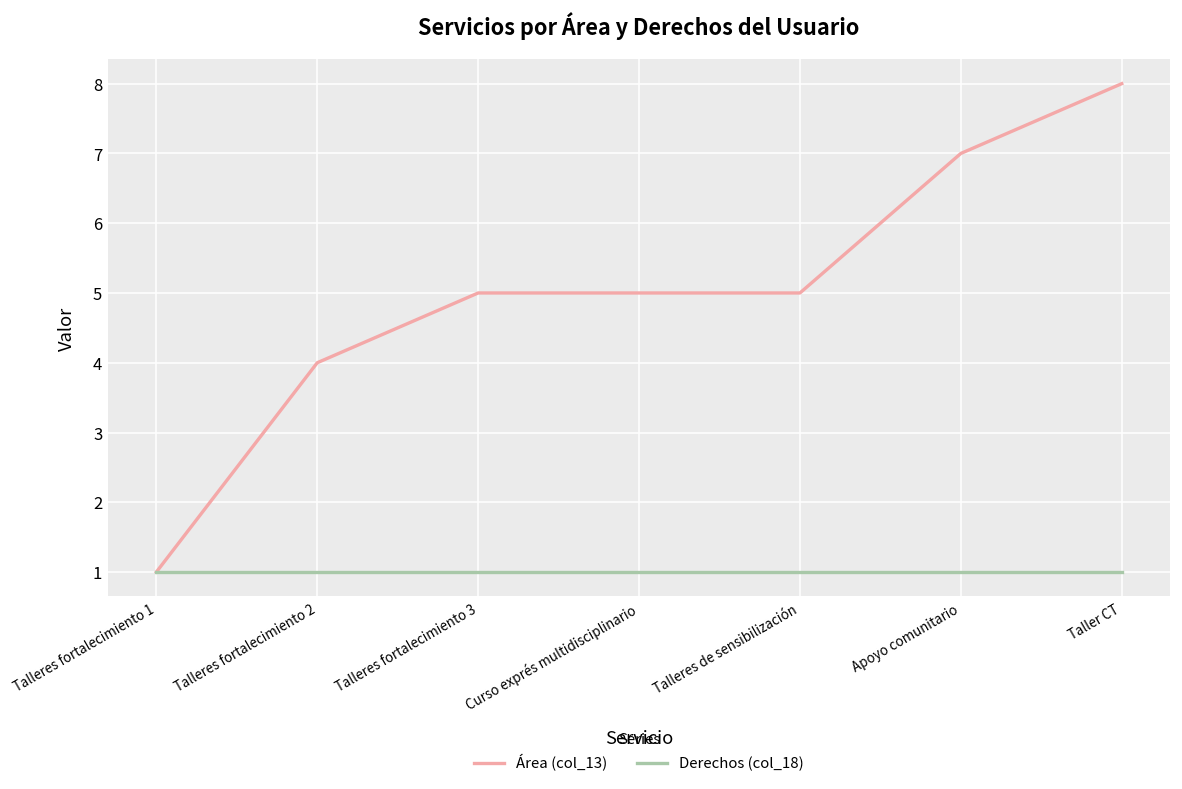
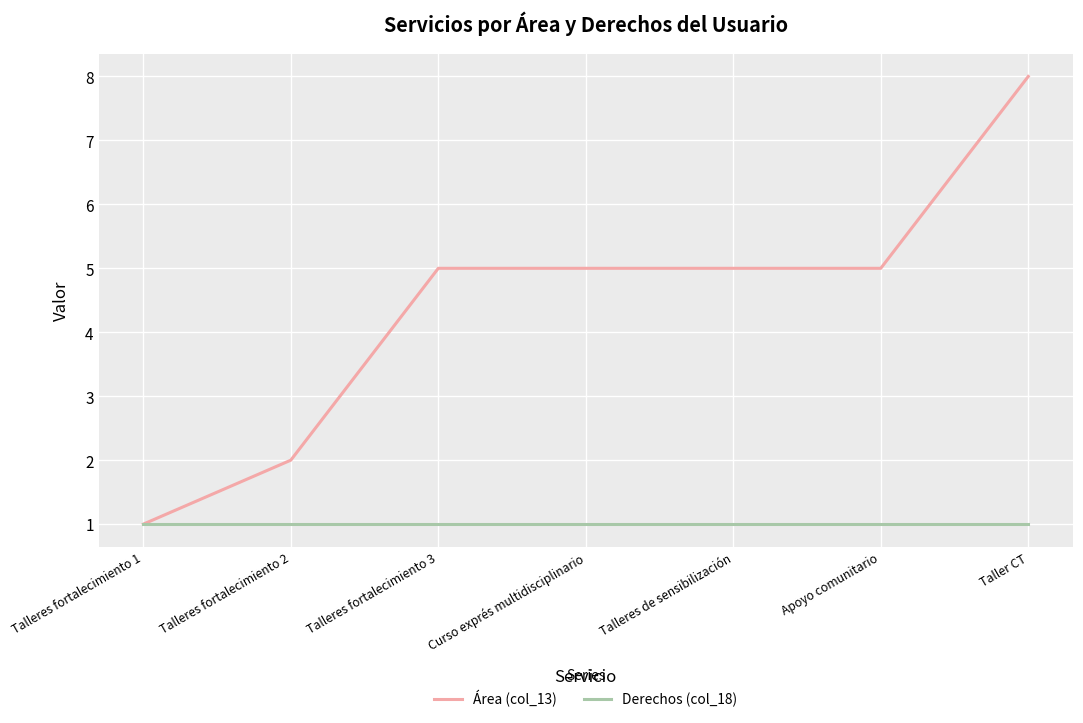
  {
    "Área (col_13)": {
-     "Talleres fortalecimiento 2": 4,
+     "Talleres fortalecimiento 2": 2,
      "Talleres fortalecimiento 3": 5,
      "Curso exprés multidisciplinario": 5,
      "Talleres de sensibilización": 5,
-     "Apoyo comunitario": 7,
+     "Apoyo comunitario": 5,
      "Taller CT": 8
    },
    "Derechos (col_18)": {
      "Talleres fortalecimiento 2": 1,
      "Talleres fortalecimiento 3": 1,
      "Curso exprés multidisciplinario": 1,
      "Talleres de sensibilización": 1,
      "Apoyo comunitario": 1,
      "Taller CT": 1
    }
  }
